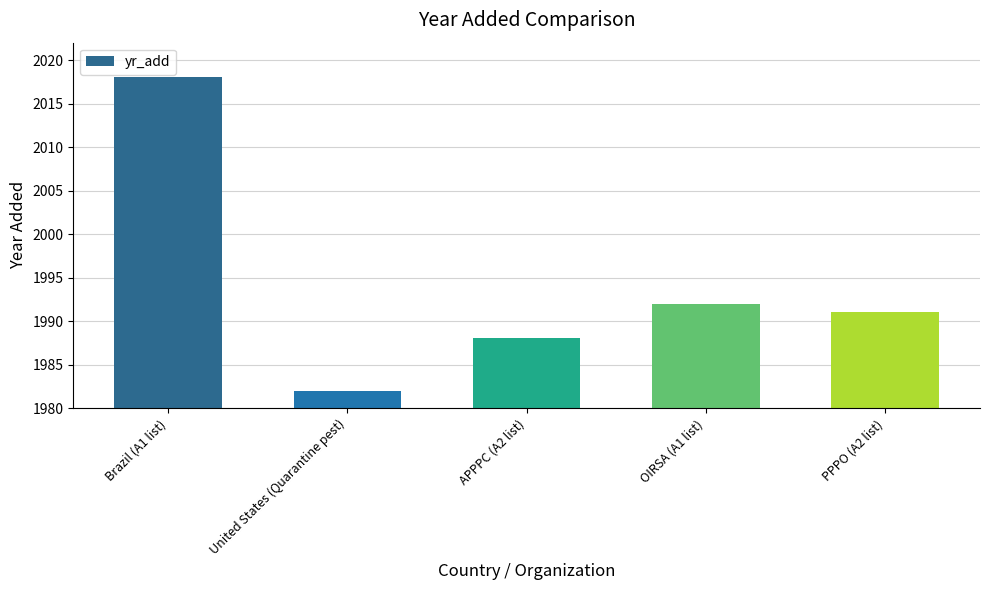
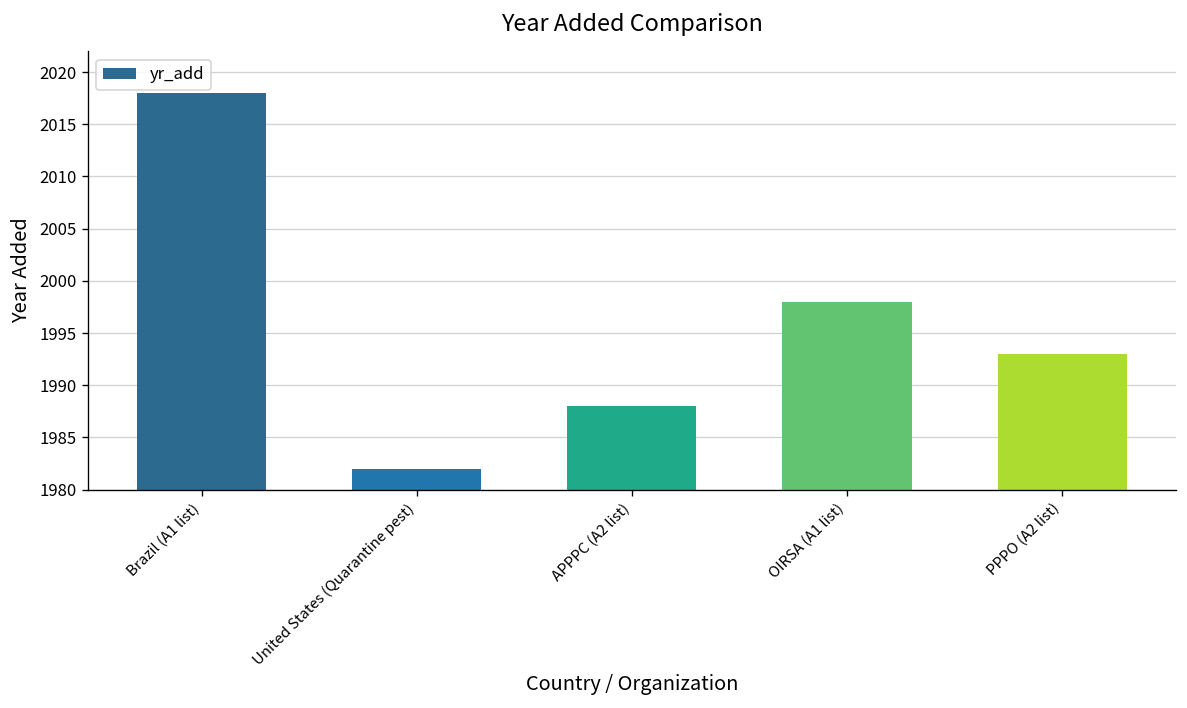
  {
    "Brazil (A1 list)": 2018,
    "United States (Quarantine pest)": 1982,
    "APPPC (A2 list)": 1988,
-   "OIRSA (A1 list)": 1992,
-   "PPPO (A2 list)": 1991
+   "OIRSA (A1 list)": 1998,
+   "PPPO (A2 list)": 1993
  }
